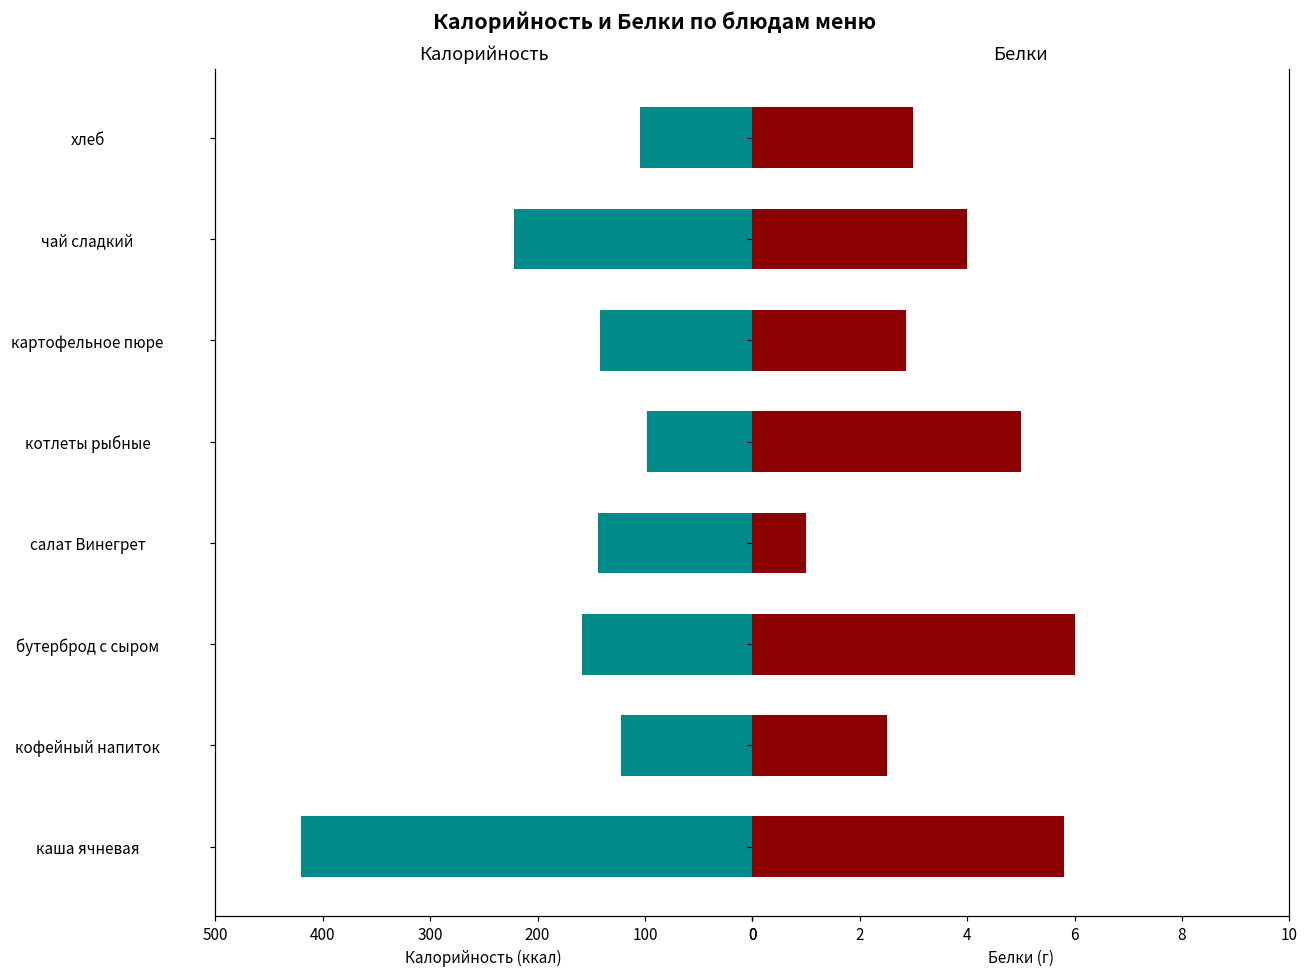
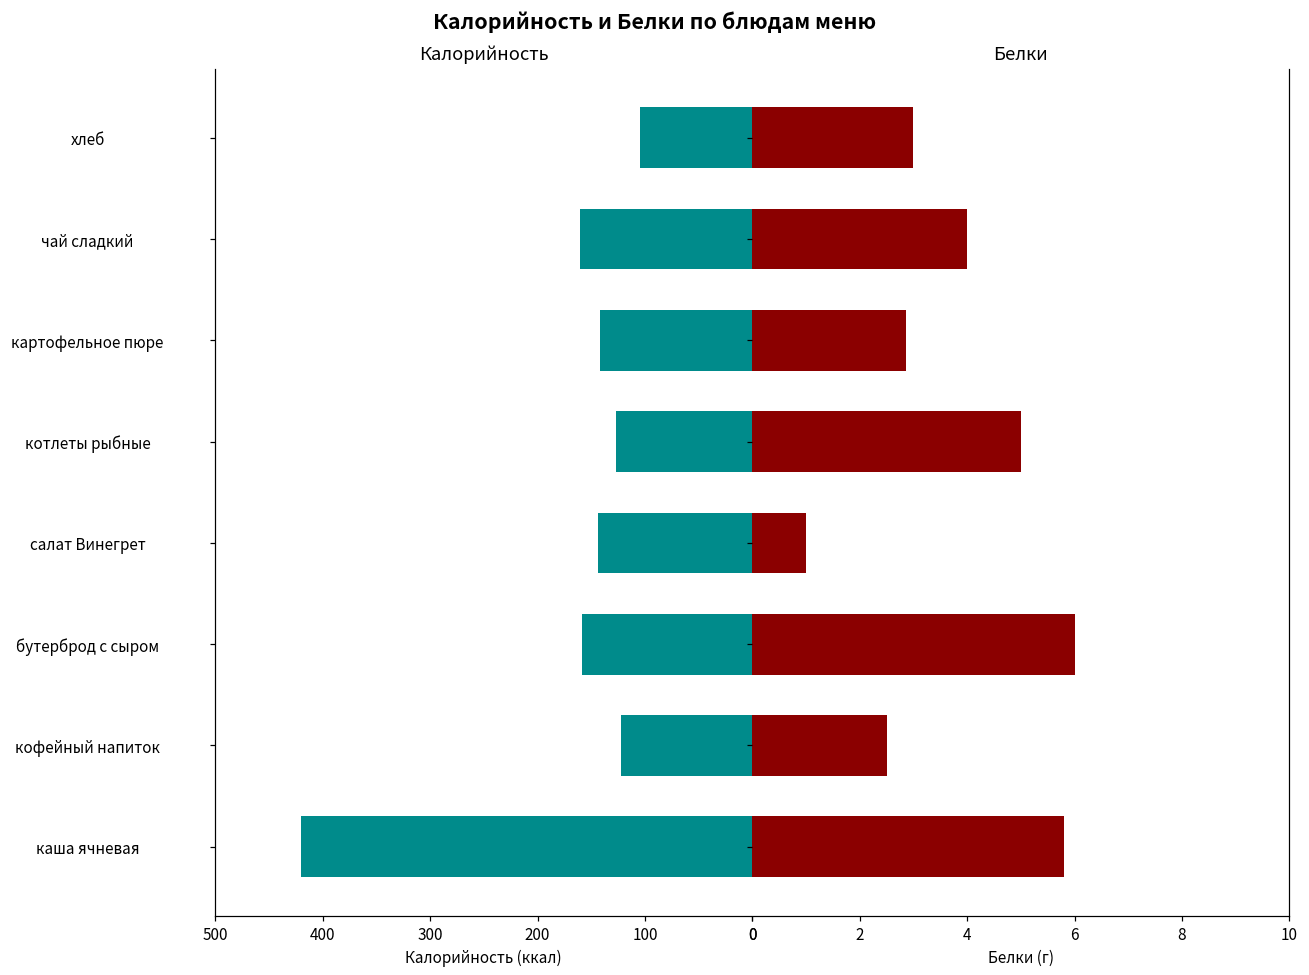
  {
    "Калорийность": {
      "хлеб": 110,
-     "чай сладкий": 220,
+     "чай сладкий": 160,
      "картофельное пюре": 140,
-     "котлеты рыбные": 100,
+     "котлеты рыбные": 130,
      "салат Винегрет": 140,
      "бутерброд с сыром": 160,
      "кофейный напиток": 120,
      "каша ячневая": 420
    }
  }
